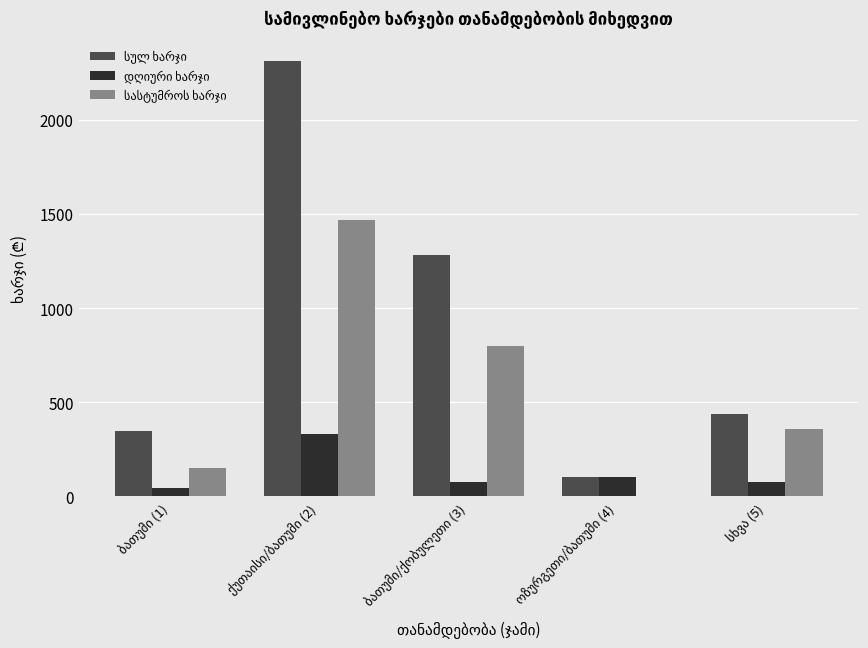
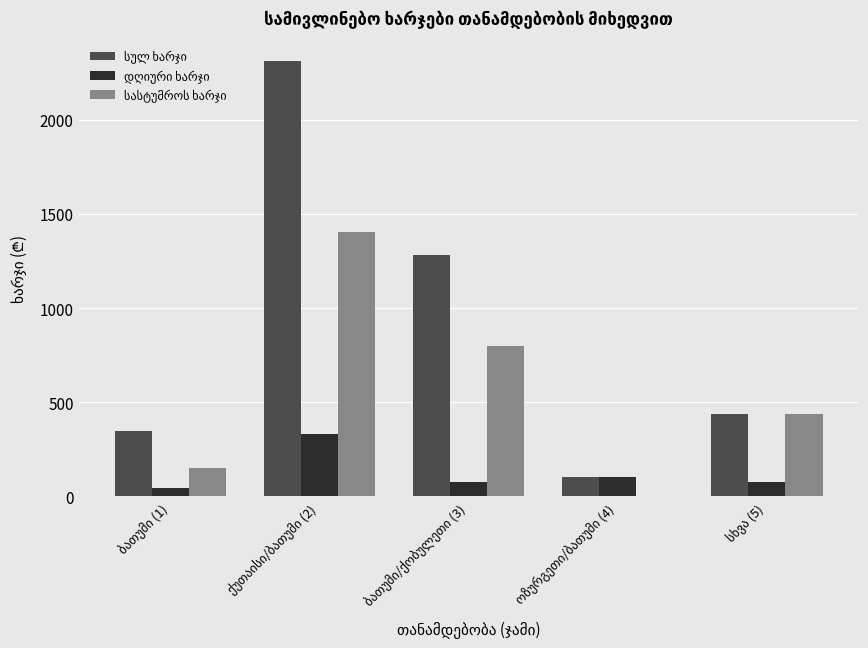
  {
    "სასტუმროს ხარჯი": {
      "ბათუმი (1)": 150,
-     "ქუთაისი/ბათუმი (2)": 1470,
+     "ქუთაისი/ბათუმი (2)": 1400,
      "ბათუმი/ქობულეთი (3)": 800,
      "ოზურგეთი/ბათუმი (4)": 0,
-     "სხვა (5)": 360
+     "სხვა (5)": 440
    }
  }
